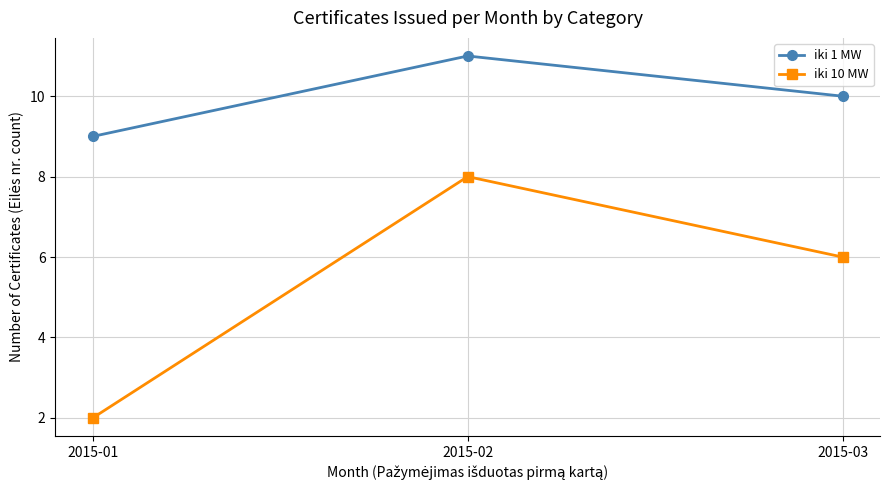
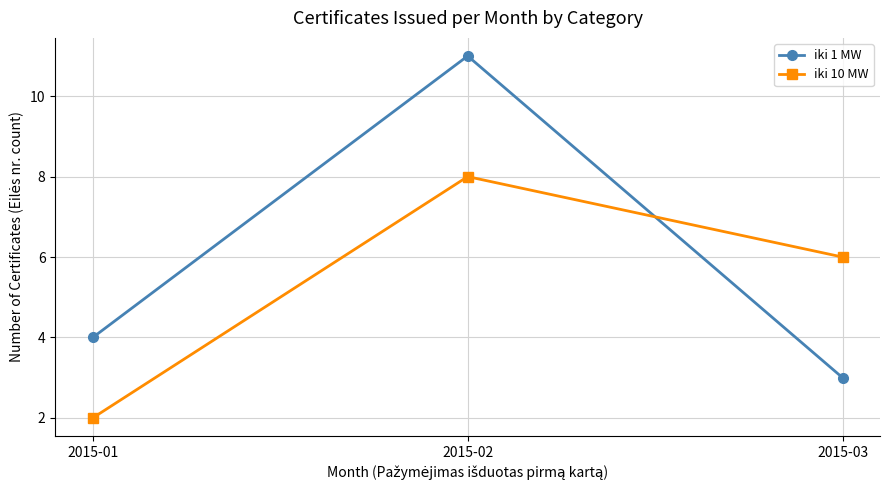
  {
    "iki 1 MW": {
-     "2015-01": 9,
+     "2015-01": 4,
      "2015-02": 11,
-     "2015-03": 10
+     "2015-03": 3
    },
    "iki 10 MW": {
      "2015-01": 2,
      "2015-02": 8,
      "2015-03": 6
    }
  }
